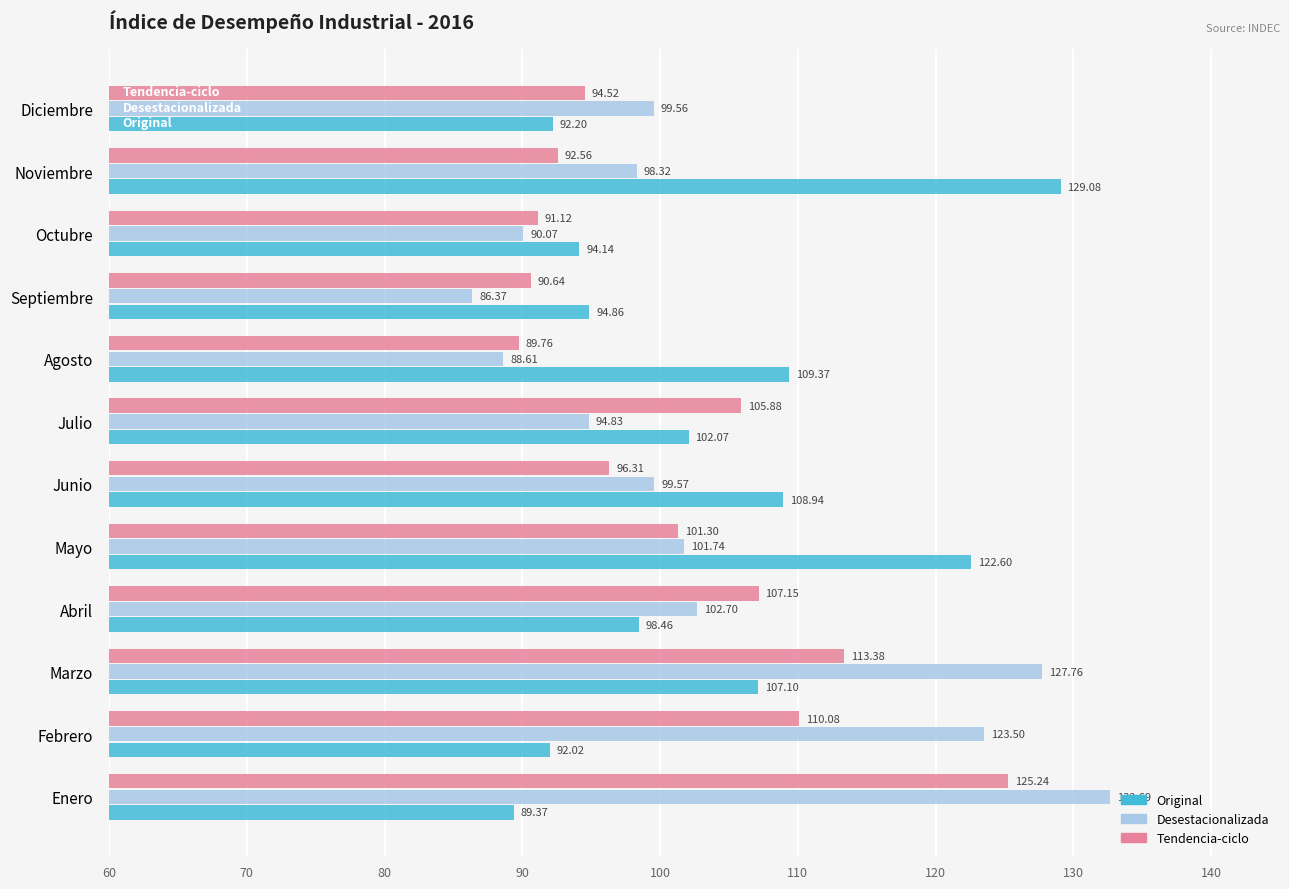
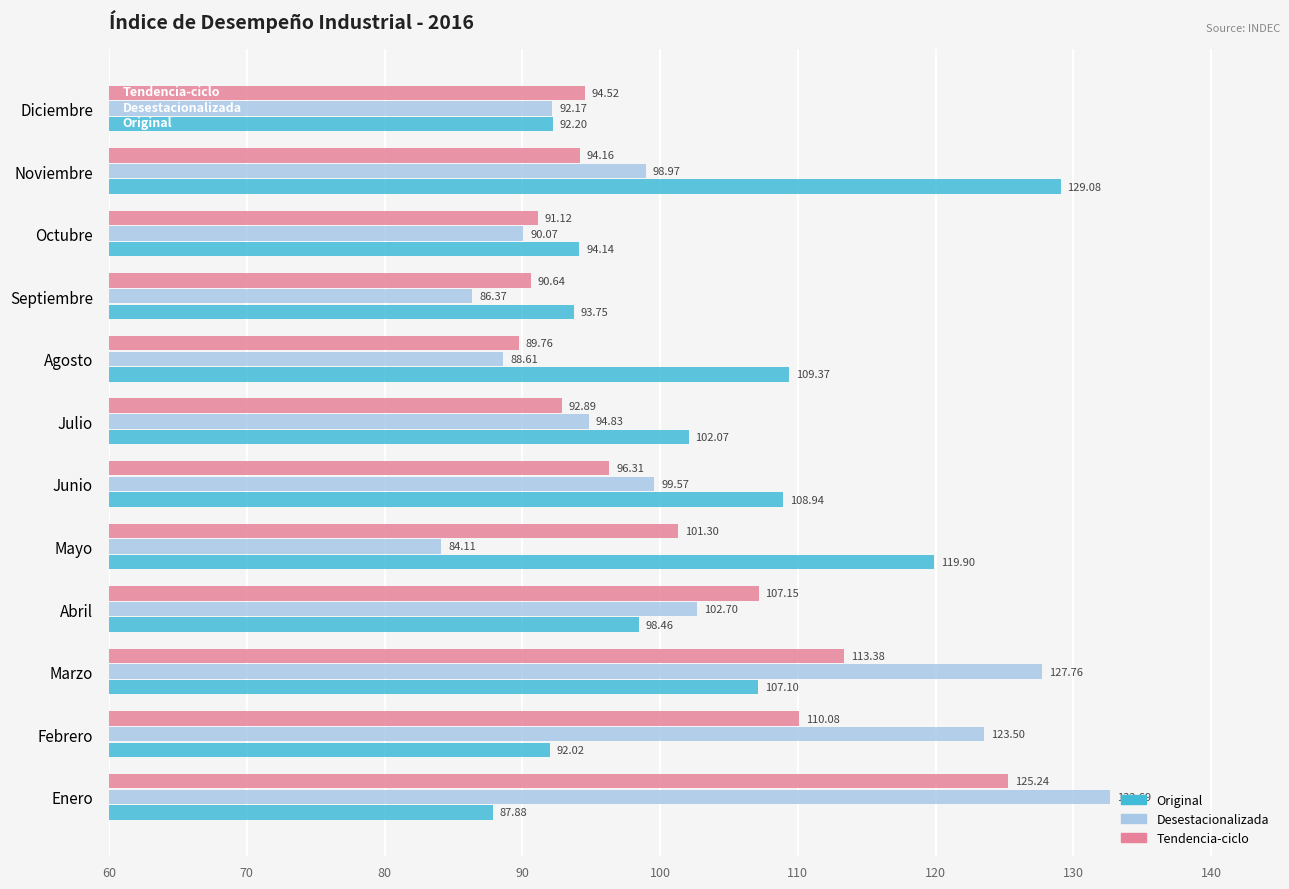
  {
    "Original": {
      "Diciembre": 92.20,
      "Noviembre": 129.08,
      "Octubre": 94.14,
-     "Septiembre": 94.86,
+     "Septiembre": 93.75,
      "Agosto": 109.37,
      "Julio": 102.07,
      "Junio": 108.94,
-     "Mayo": 122.60,
+     "Mayo": 119.90,
      "Abril": 98.46,
      "Marzo": 107.10,
      "Febrero": 92.02,
-     "Enero": 89.37
+     "Enero": 87.88
    },
    "Desestacionalizada": {
-     "Diciembre": 99.56,
-     "Noviembre": 98.32,
+     "Diciembre": 92.17,
+     "Noviembre": 98.97,
      "Octubre": 90.07,
      "Septiembre": 86.37,
      "Agosto": 88.61,
      "Julio": 94.83,
      "Junio": 99.57,
-     "Mayo": 101.74,
+     "Mayo": 84.11,
      "Abril": 102.70,
      "Marzo": 127.76,
      "Febrero": 123.50,
      "Enero": 132.69
    },
    "Tendencia-ciclo": {
      "Diciembre": 94.52,
-     "Noviembre": 92.56,
+     "Noviembre": 94.16,
      "Octubre": 91.12,
      "Septiembre": 90.64,
      "Agosto": 89.76,
-     "Julio": 105.88,
+     "Julio": 92.89,
      "Junio": 96.31,
      "Mayo": 101.30,
      "Abril": 107.15,
      "Marzo": 113.38,
      "Febrero": 110.08,
      "Enero": 125.24
    }
  }
